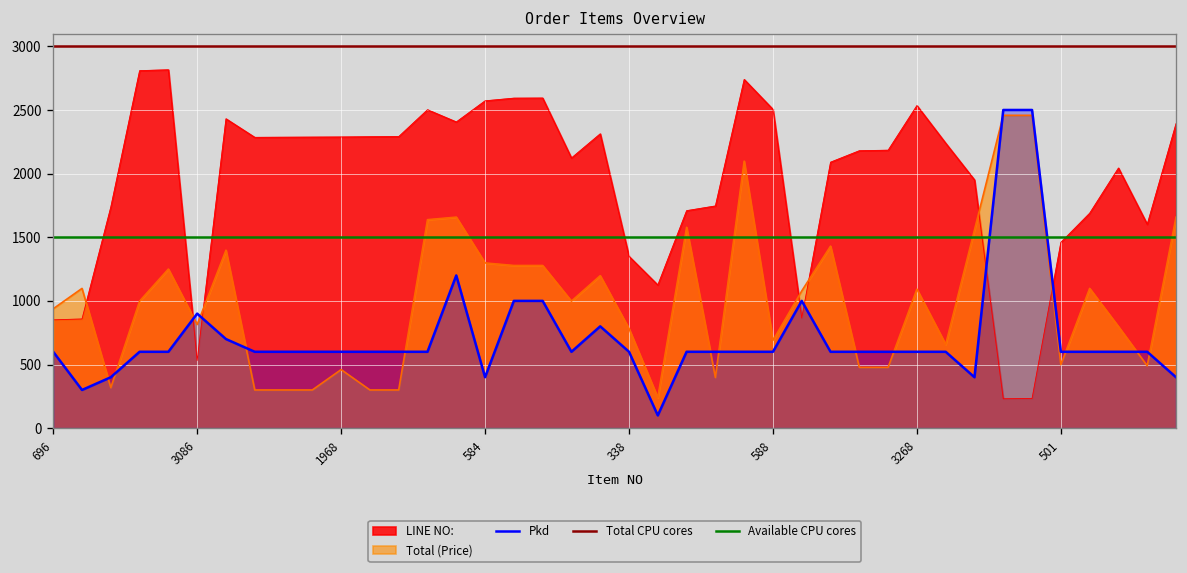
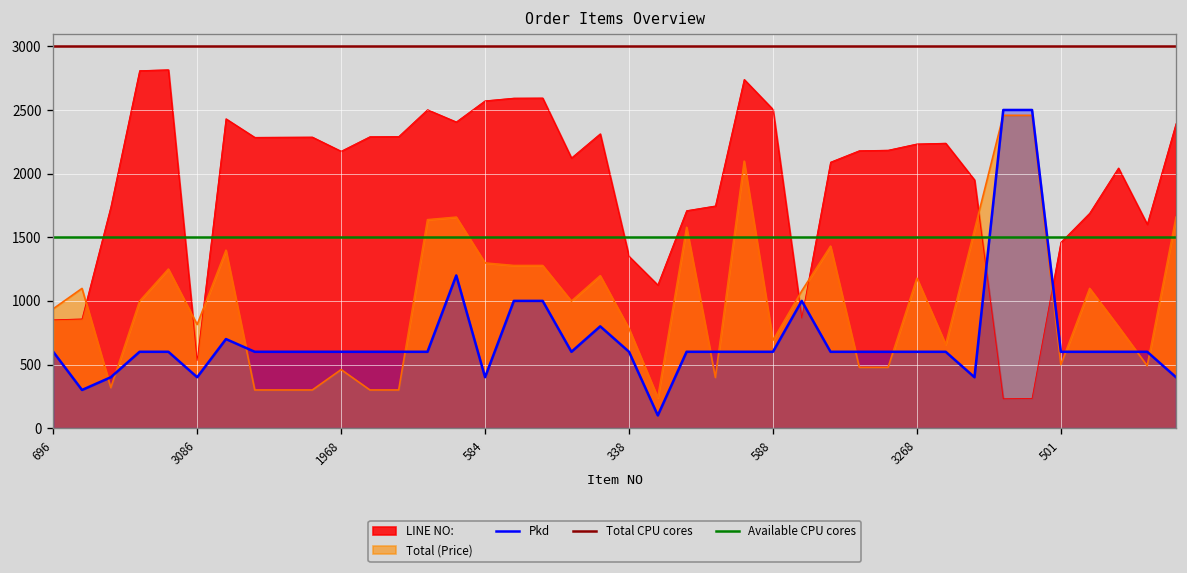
  {
    "LINE NO:": {
      "696": 850,
      "3086": 530,
-     "1968": 2290,
+     "1968": 2180,
      "584": 2570,
      "338": 1350,
      "588": 2510,
-     "3268": 2540,
+     "3268": 2230,
      "501": 1460
    },
    "Total (Price)": {
      "696": 940,
      "3086": 810,
      "1968": 460,
      "584": 1300,
      "338": 780,
      "588": 690,
-     "3268": 1090,
+     "3268": 1180,
      "501": 500
    },
    "Pkd": {
      "696": 600,
-     "3086": 900,
+     "3086": 400,
      "1968": 600,
      "584": 400,
      "338": 600,
      "588": 600,
      "3268": 600,
      "501": 600
    }
  }
